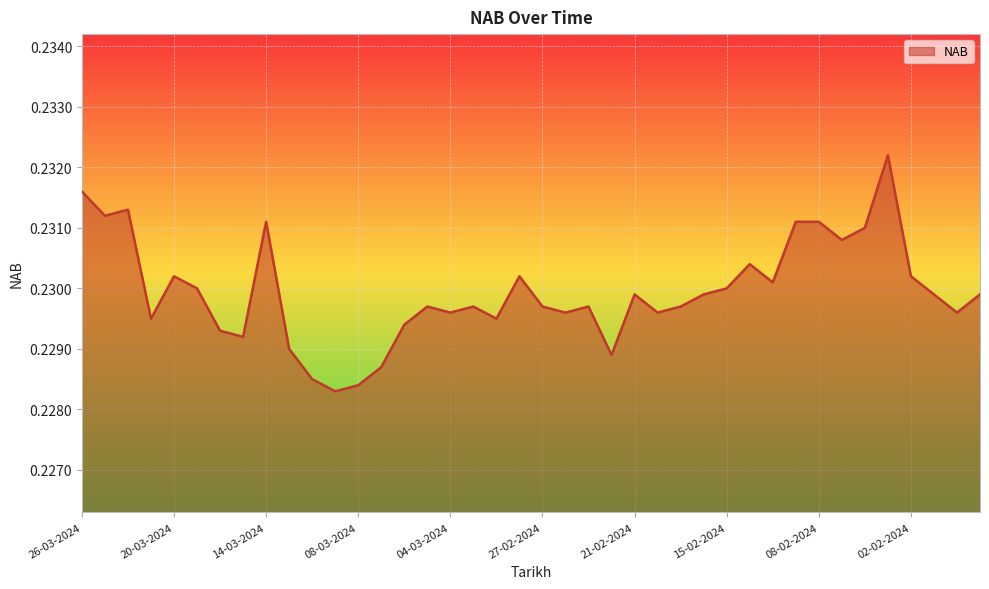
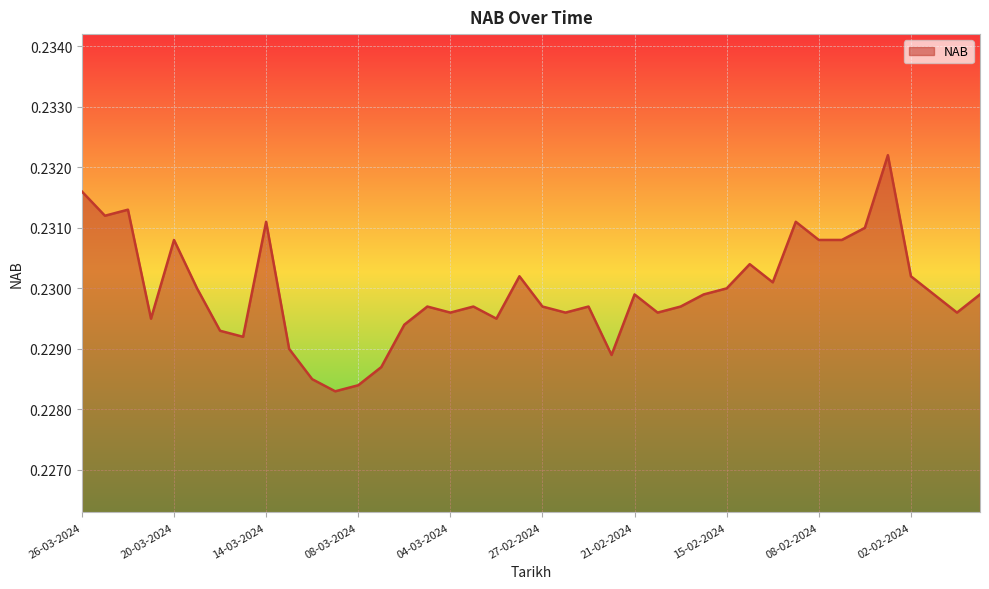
  {
    "26-03-2024": 0.2316,
-   "20-03-2024": 0.2302,
+   "20-03-2024": 0.2308,
    "14-03-2024": 0.2311,
    "08-03-2024": 0.2284,
    "04-03-2024": 0.2296,
    "27-02-2024": 0.2297,
    "21-02-2024": 0.2299,
    "15-02-2024": 0.2300,
-   "08-02-2024": 0.2311,
+   "08-02-2024": 0.2308,
    "02-02-2024": 0.2302
  }
